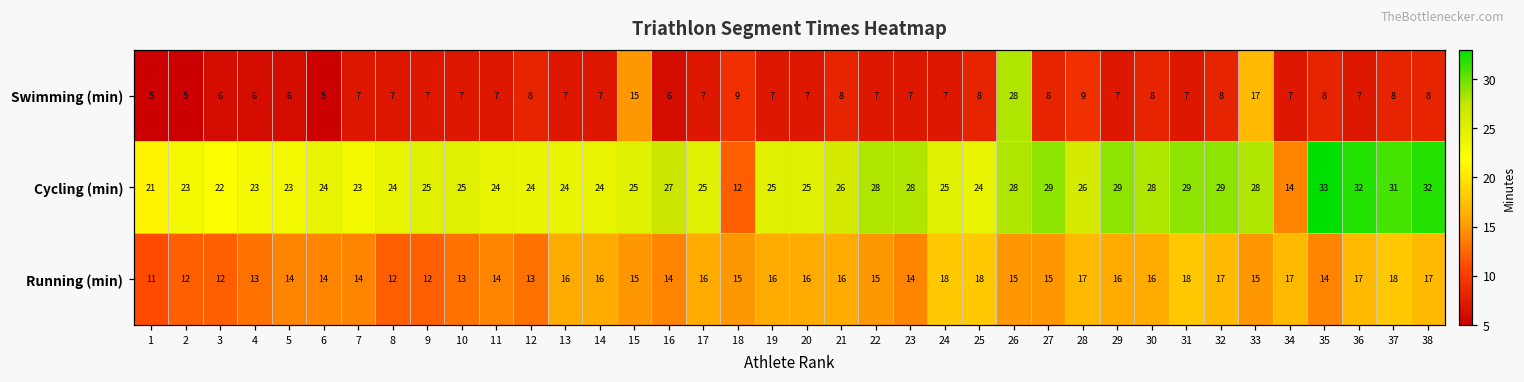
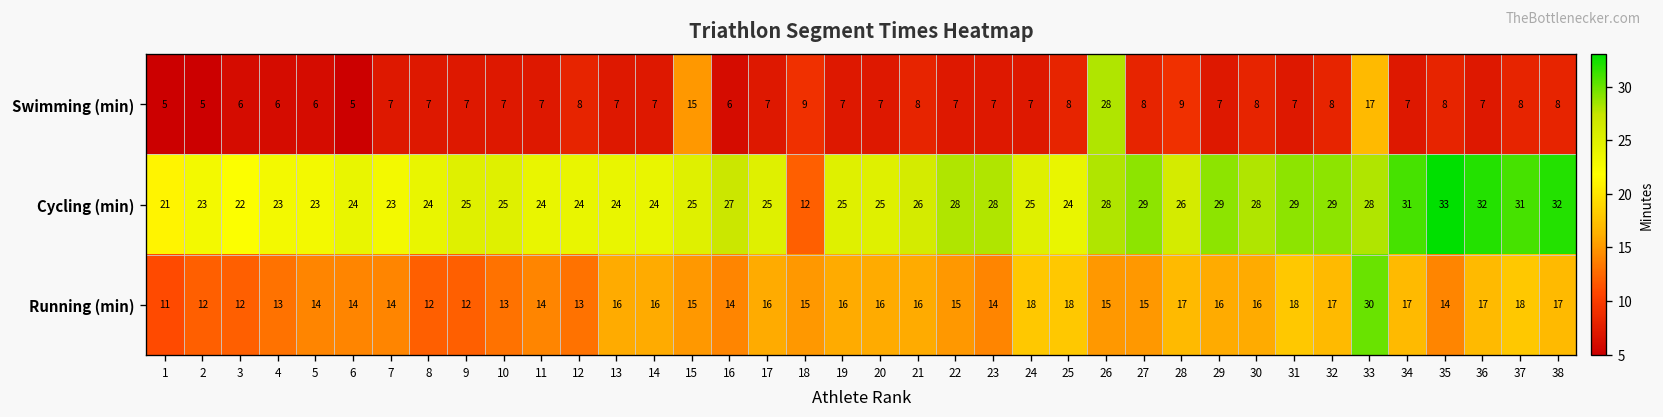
  {
    "Swimming (min)": {
      "1": 5,
      "2": 5,
      "3": 6,
      "4": 6,
      "5": 6,
      "6": 5,
      "7": 7,
      "8": 7,
      "9": 7,
      "10": 7,
      "11": 7,
      "12": 8,
      "13": 7,
      "14": 7,
      "15": 15,
      "16": 6,
      "17": 7,
      "18": 9,
      "19": 7,
      "20": 7,
      "21": 8,
      "22": 7,
      "23": 7,
      "24": 7,
      "25": 8,
      "26": 28,
      "27": 8,
      "28": 9,
      "29": 7,
      "30": 8,
      "31": 7,
      "32": 8,
      "33": 17,
      "34": 7,
      "35": 8,
      "36": 7,
      "37": 8,
      "38": 8
    },
    "Cycling (min)": {
      "1": 21,
      "2": 23,
      "3": 22,
      "4": 23,
      "5": 23,
      "6": 24,
      "7": 23,
      "8": 24,
      "9": 25,
      "10": 25,
      "11": 24,
      "12": 24,
      "13": 24,
      "14": 24,
      "15": 25,
      "16": 27,
      "17": 25,
      "18": 12,
      "19": 25,
      "20": 25,
      "21": 26,
      "22": 28,
      "23": 28,
      "24": 25,
      "25": 24,
      "26": 28,
      "27": 29,
      "28": 26,
      "29": 29,
      "30": 28,
      "31": 29,
      "32": 29,
      "33": 28,
-     "34": 14,
+     "34": 31,
      "35": 33,
      "36": 32,
      "37": 31,
      "38": 32
    },
    "Running (min)": {
      "1": 11,
      "2": 12,
      "3": 12,
      "4": 13,
      "5": 14,
      "6": 14,
      "7": 14,
      "8": 12,
      "9": 12,
      "10": 13,
      "11": 14,
      "12": 13,
      "13": 16,
      "14": 16,
      "15": 15,
      "16": 14,
      "17": 16,
      "18": 15,
      "19": 16,
      "20": 16,
      "21": 16,
      "22": 15,
      "23": 14,
      "24": 18,
      "25": 18,
      "26": 15,
      "27": 15,
      "28": 17,
      "29": 16,
      "30": 16,
      "31": 18,
      "32": 17,
-     "33": 15,
+     "33": 30,
      "34": 17,
      "35": 14,
      "36": 17,
      "37": 18,
      "38": 17
    }
  }
